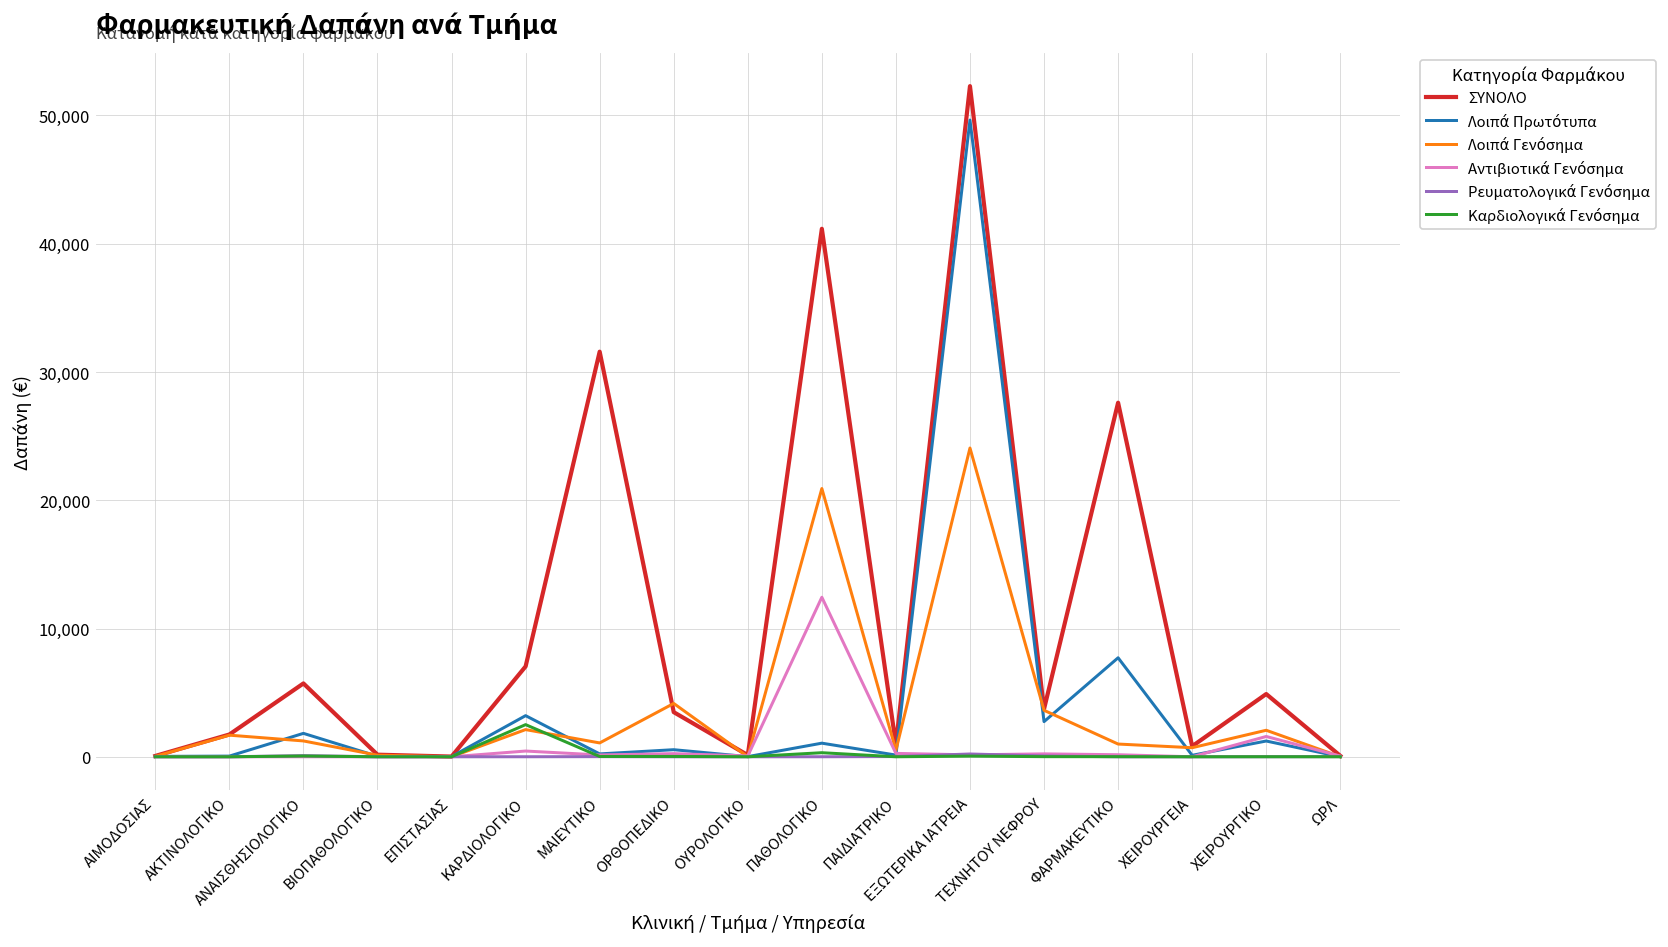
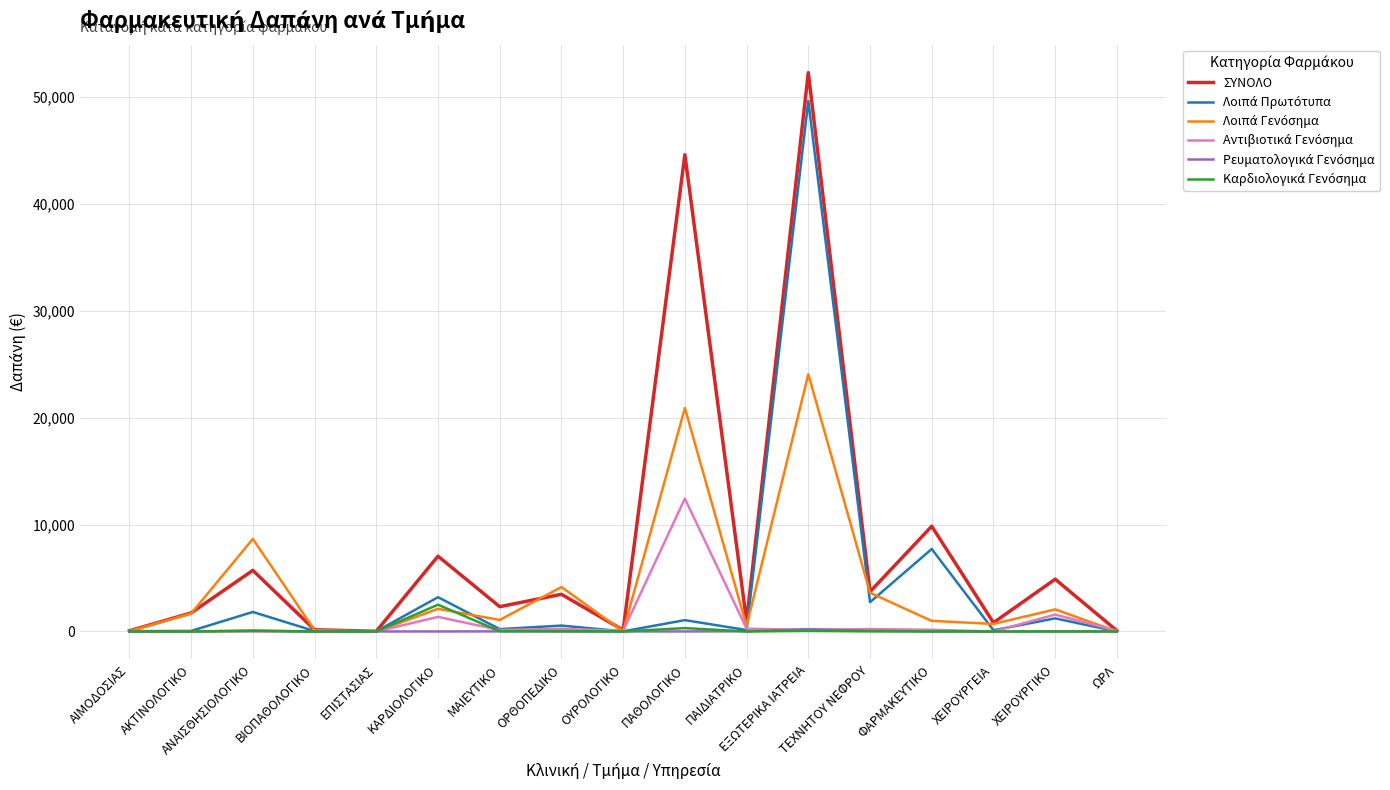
  {
    "ΣΥΝΟΛΟ": {
      "ΑΝΑΙΣΘΗΣΙΟΛΟΓΙΚΟ": "5,700",
      "ΚΑΡΔΙΟΛΟΓΙΚΟ": "7,000",
-     "ΜΑΙΕΥΤΙΚΟ": "31,600",
+     "ΜΑΙΕΥΤΙΚΟ": "2,300",
      "ΟΡΘΟΠΕΔΙΚΟ": "3,500",
-     "ΠΑΘΟΛΟΓΙΚΟ": "41,200",
+     "ΠΑΘΟΛΟΓΙΚΟ": "44,600",
      "ΠΑΙΔΙΑΤΡΙΚΟ": "900",
      "ΕΞΩΤΕΡΙΚΑ ΙΑΤΡΕΙΑ": "52,300",
-     "ΦΑΡΜΑΚΕΥΤΙΚΟ": "27,600",
+     "ΦΑΡΜΑΚΕΥΤΙΚΟ": "9,800",
      "ΧΕΙΡΟΥΡΓΙΚΟ": "4,900"
    },
    "Λοιπά Πρωτότυπα": {
      "ΑΝΑΙΣΘΗΣΙΟΛΟΓΙΚΟ": "1,800",
      "ΚΑΡΔΙΟΛΟΓΙΚΟ": "3,200",
      "ΟΡΘΟΠΕΔΙΚΟ": "600",
      "ΠΑΘΟΛΟΓΙΚΟ": "1,100",
      "ΕΞΩΤΕΡΙΚΑ ΙΑΤΡΕΙΑ": "49,600",
      "ΤΕΧΝΗΤΟΥ ΝΕΦΡΟΥ": "2,700",
      "ΦΑΡΜΑΚΕΥΤΙΚΟ": "7,700",
      "ΧΕΙΡΟΥΡΓΙΚΟ": "1,200"
    },
    "Λοιπά Γενόσημα": {
-     "ΑΝΑΙΣΘΗΣΙΟΛΟΓΙΚΟ": "1,200",
+     "ΑΝΑΙΣΘΗΣΙΟΛΟΓΙΚΟ": "8,700",
      "ΚΑΡΔΙΟΛΟΓΙΚΟ": "2,100",
      "ΜΑΙΕΥΤΙΚΟ": "1,100",
      "ΟΡΘΟΠΕΔΙΚΟ": "4,200",
      "ΠΑΘΟΛΟΓΙΚΟ": "20,900",
      "ΠΑΙΔΙΑΤΡΙΚΟ": "500",
      "ΕΞΩΤΕΡΙΚΑ ΙΑΤΡΕΙΑ": "24,100",
      "ΦΑΡΜΑΚΕΥΤΙΚΟ": "1,000",
      "ΧΕΙΡΟΥΡΓΙΚΟ": "2,100"
    },
    "Αντιβιοτικά Γενόσημα": {
-     "ΚΑΡΔΙΟΛΟΓΙΚΟ": "400",
+     "ΚΑΡΔΙΟΛΟΓΙΚΟ": "1,400",
      "ΠΑΘΟΛΟΓΙΚΟ": "12,400",
      "ΧΕΙΡΟΥΡΓΙΚΟ": "1,600"
    },
    "Ρευματολογικά Γενόσημα": {
      "ΚΑΡΔΙΟΛΟΓΙΚΟ": "0",
      "ΠΑΘΟΛΟΓΙΚΟ": "0"
    },
    "Καρδιολογικά Γενόσημα": {
      "ΚΑΡΔΙΟΛΟΓΙΚΟ": "2,500",
      "ΠΑΘΟΛΟΓΙΚΟ": "300"
    }
  }
